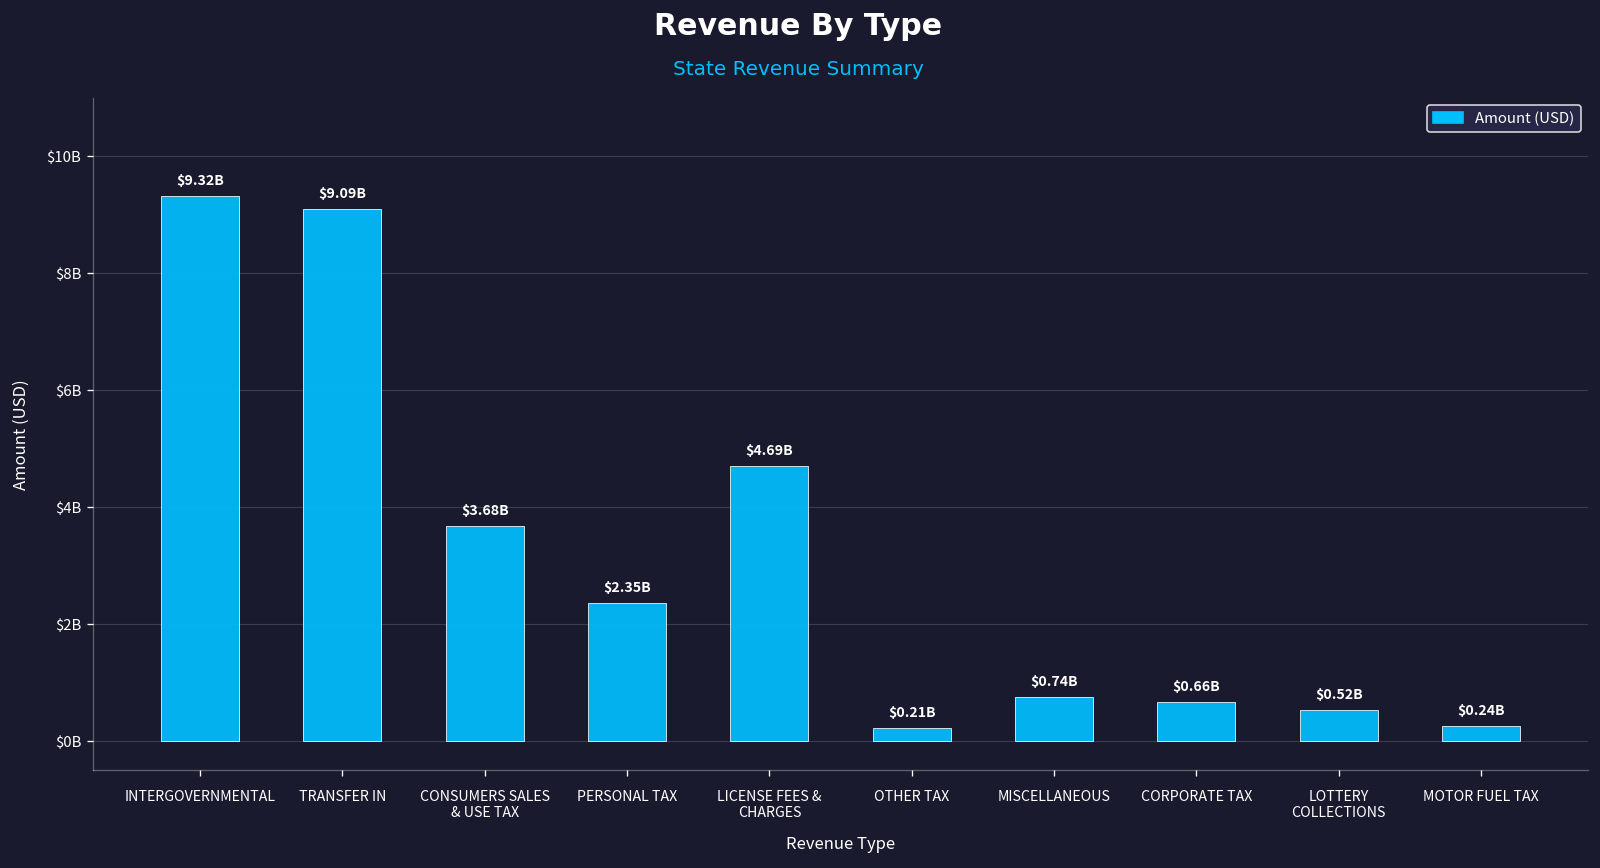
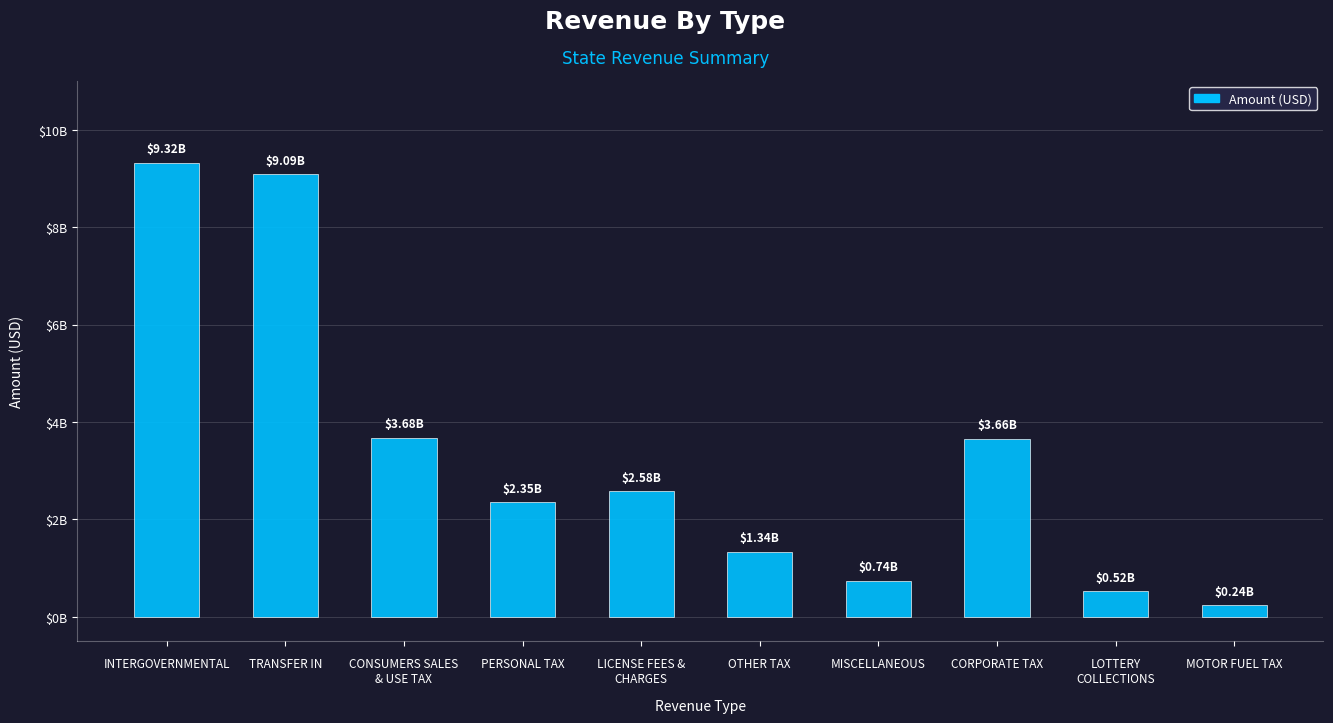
  {
    "INTERGOVERNMENTAL": "$9.32B",
    "TRANSFER IN": "$9.09B",
    "CONSUMERS SALES & USE TAX": "$3.68B",
    "PERSONAL TAX": "$2.35B",
-   "LICENSE FEES & CHARGES": "$4.69B",
-   "OTHER TAX": "$0.21B",
+   "LICENSE FEES & CHARGES": "$2.58B",
+   "OTHER TAX": "$1.34B",
    "MISCELLANEOUS": "$0.74B",
-   "CORPORATE TAX": "$0.66B",
+   "CORPORATE TAX": "$3.66B",
    "LOTTERY COLLECTIONS": "$0.52B",
    "MOTOR FUEL TAX": "$0.24B"
  }
